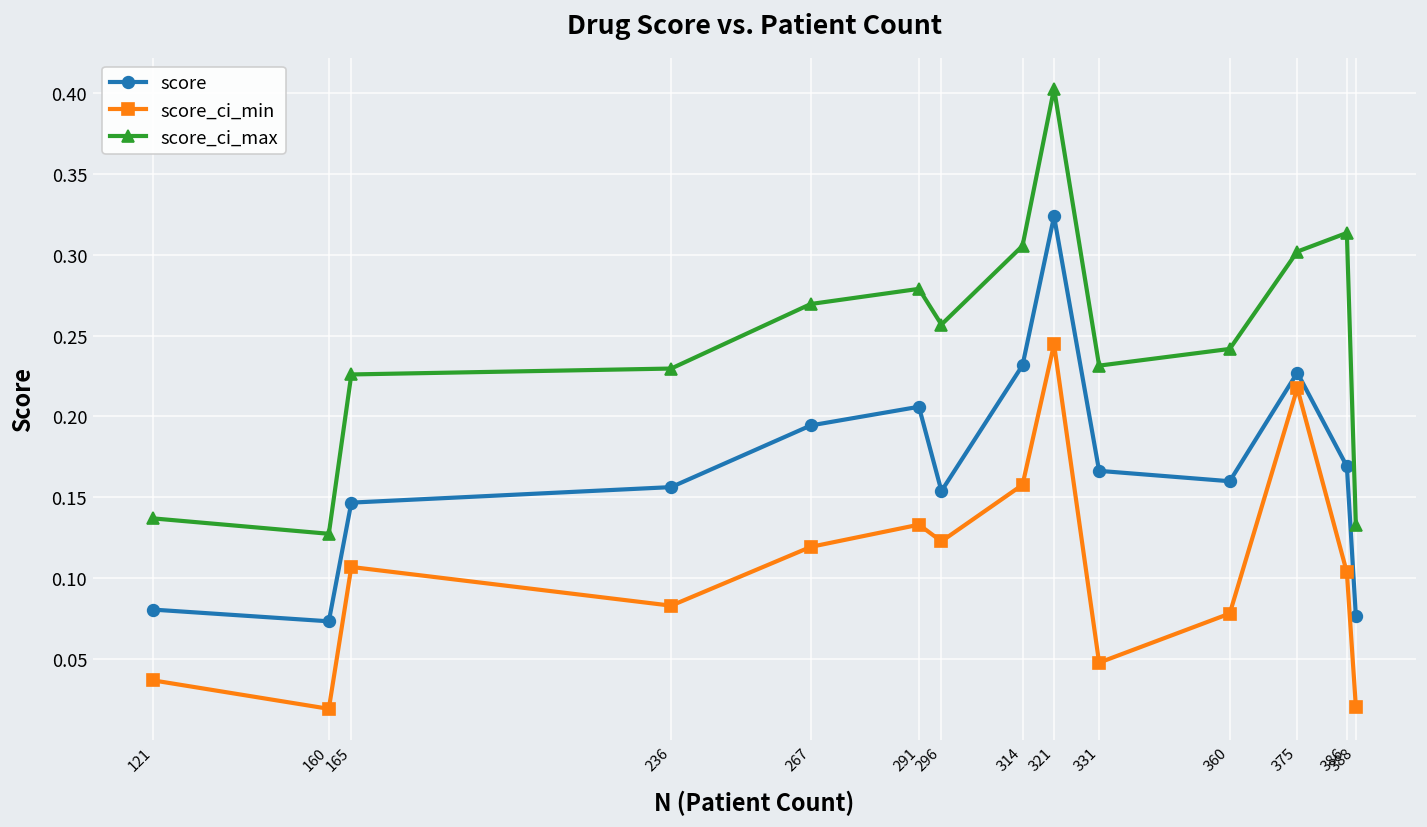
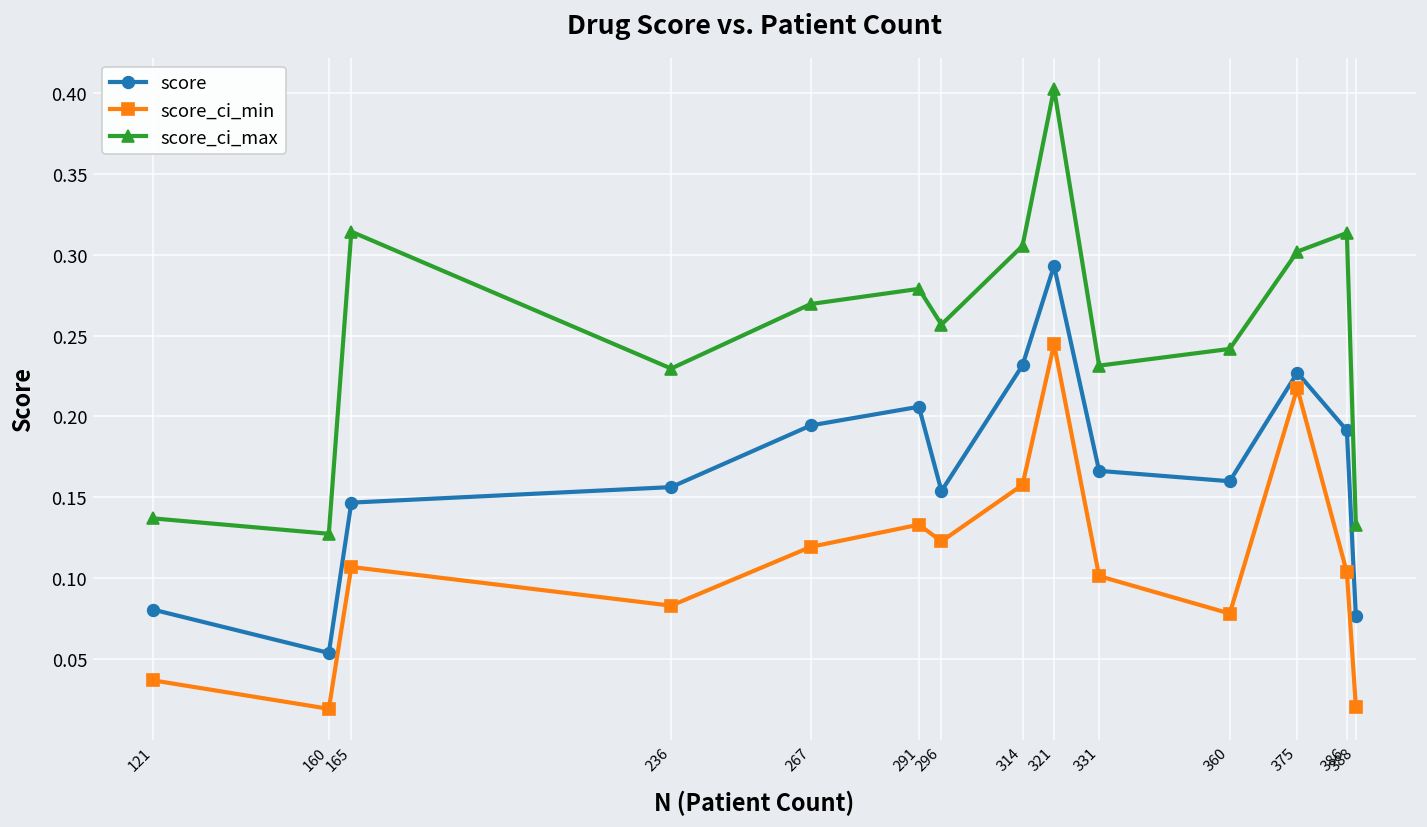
  {
    "score": {
      "121": 0.081,
-     "160": 0.073,
+     "160": 0.054,
      "165": 0.147,
      "236": 0.156,
      "267": 0.194,
      "291": 0.206,
      "296": 0.154,
      "314": 0.232,
-     "321": 0.324,
+     "321": 0.293,
      "331": 0.166,
      "360": 0.160,
      "375": 0.227,
-     "386": 0.169,
+     "386": 0.191,
      "388": 0.077
    },
    "score_ci_min": {
      "121": 0.037,
      "160": 0.019,
      "165": 0.107,
      "236": 0.083,
      "267": 0.119,
      "291": 0.133,
      "296": 0.123,
      "314": 0.158,
      "321": 0.245,
-     "331": 0.048,
+     "331": 0.101,
      "360": 0.078,
      "375": 0.217,
      "386": 0.104,
      "388": 0.021
    },
    "score_ci_max": {
      "121": 0.137,
      "160": 0.128,
-     "165": 0.226,
+     "165": 0.314,
      "236": 0.230,
      "267": 0.269,
      "291": 0.279,
      "296": 0.257,
      "314": 0.305,
      "321": 0.403,
      "331": 0.231,
      "360": 0.242,
      "375": 0.302,
      "386": 0.313,
      "388": 0.133
    }
  }
